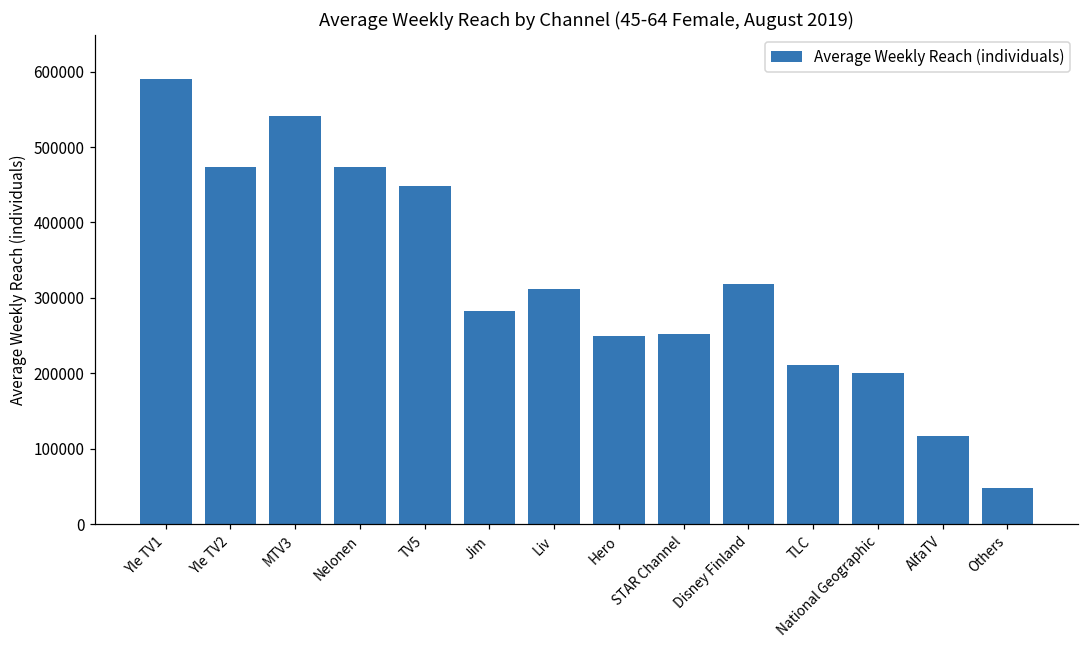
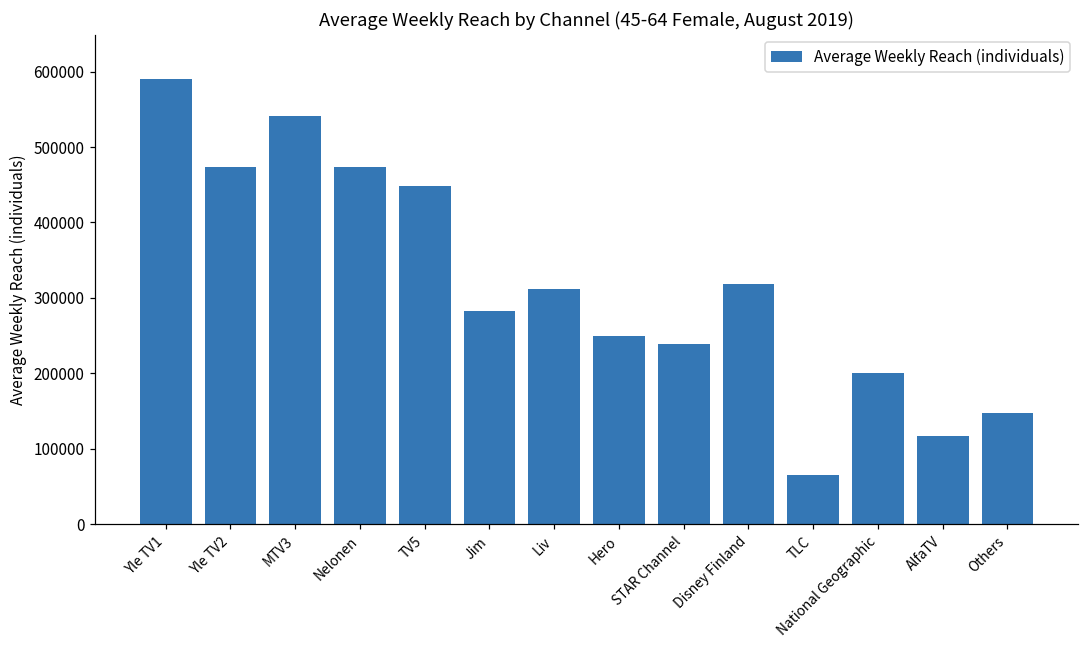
  {
    "Yle TV1": 590000,
    "Yle TV2": 470000,
    "MTV3": 540000,
    "Nelonen": 470000,
    "TV5": 450000,
    "Jim": 280000,
    "Liv": 310000,
    "Hero": 250000,
-   "STAR Channel": 250000,
+   "STAR Channel": 240000,
    "Disney Finland": 320000,
-   "TLC": 210000,
+   "TLC": 70000,
    "National Geographic": 200000,
    "AlfaTV": 120000,
-   "Others": 50000
+   "Others": 150000
  }
